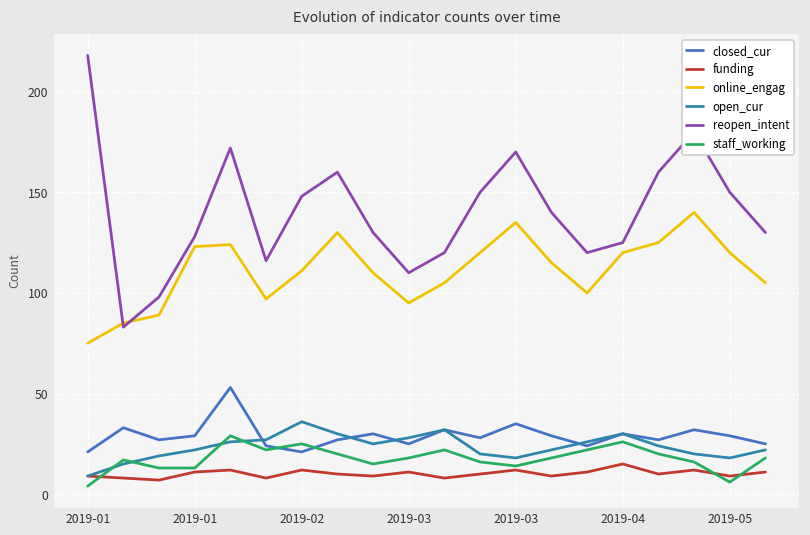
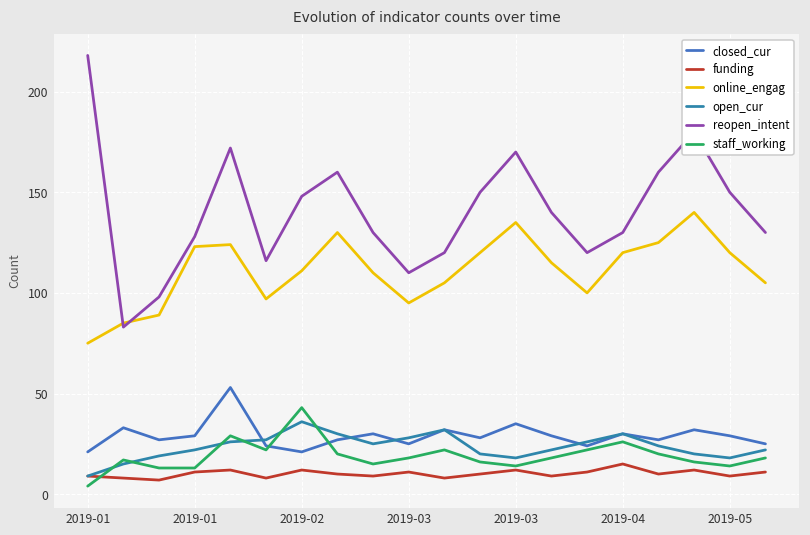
  {
    "funding": {
      "2019-02": 12,
      "2019-04": 15,
      "2019-05": 9
    },
    "online_engag": {
      "2019-02": 111,
      "2019-04": 120,
      "2019-05": 120
    },
    "reopen_intent": {
      "2019-02": 148,
-     "2019-04": 125,
+     "2019-04": 130,
      "2019-05": 150
    },
    "staff_working": {
-     "2019-02": 25,
+     "2019-02": 43,
      "2019-04": 26,
-     "2019-05": 6
+     "2019-05": 14
    }
  }
